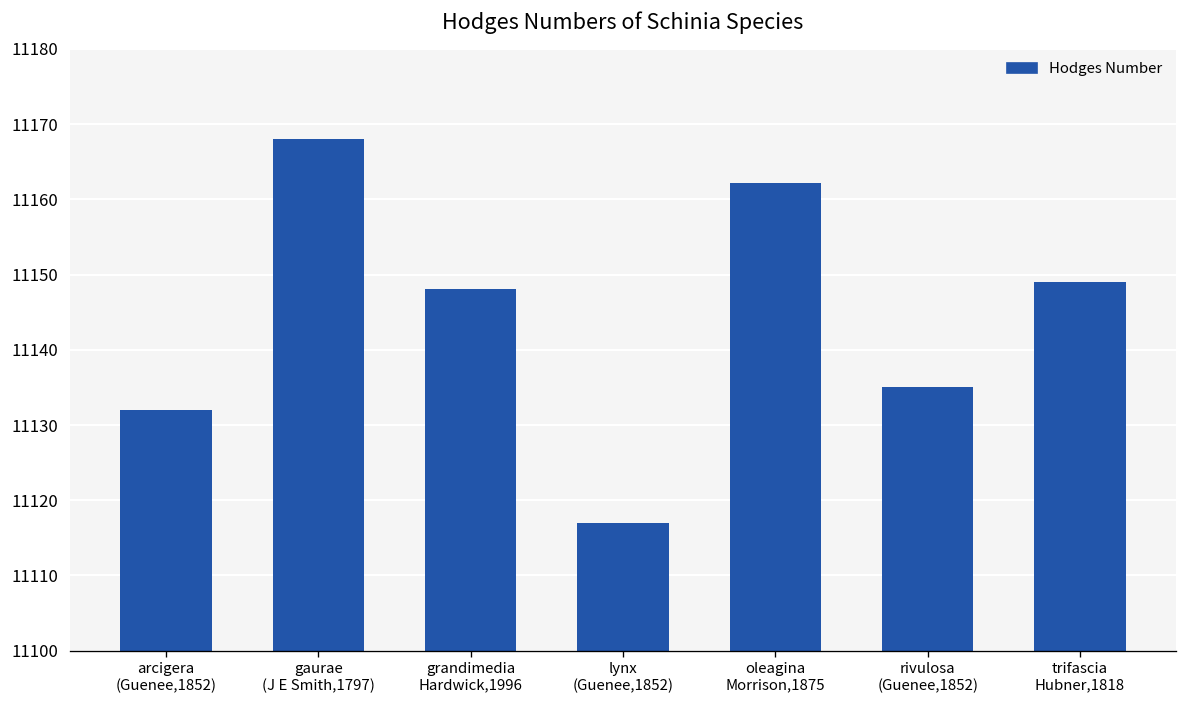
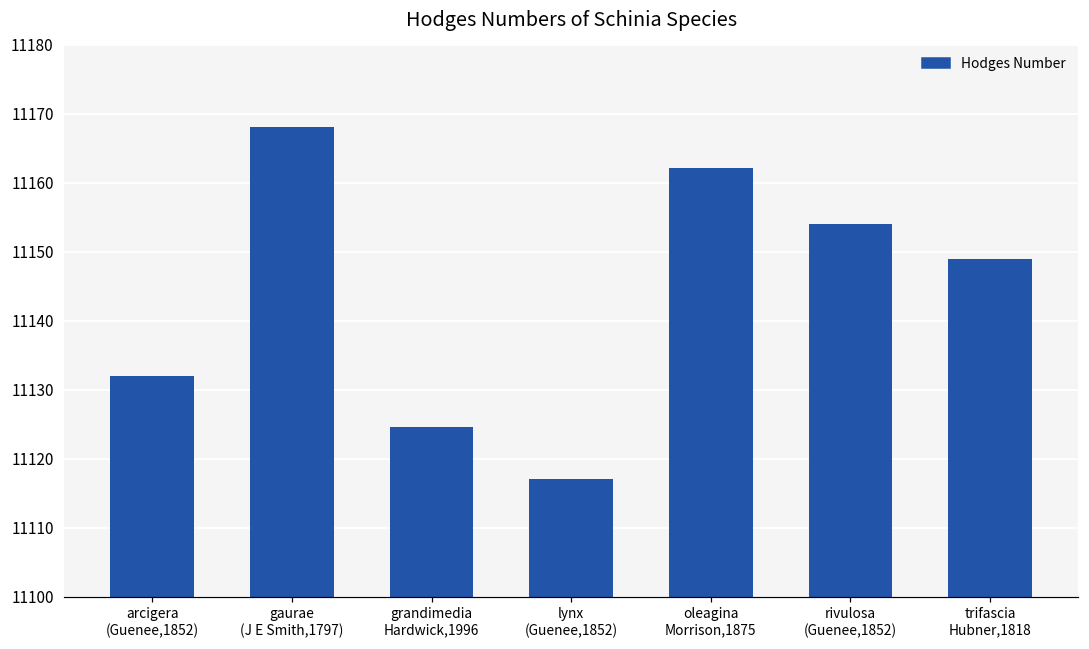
  {
    "arcigera (Guenee,1852)": 11132,
    "gaurae (J E Smith,1797)": 11168,
-   "grandimedia Hardwick,1996": 11148,
+   "grandimedia Hardwick,1996": 11125,
    "lynx (Guenee,1852)": 11117,
    "oleagina Morrison,1875": 11162,
-   "rivulosa (Guenee,1852)": 11135,
+   "rivulosa (Guenee,1852)": 11154,
    "trifascia Hubner,1818": 11149
  }
